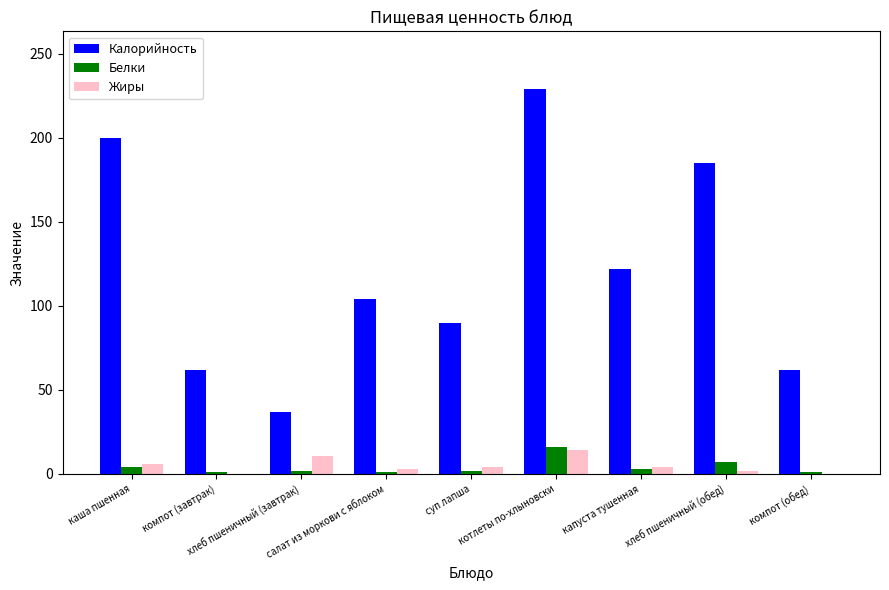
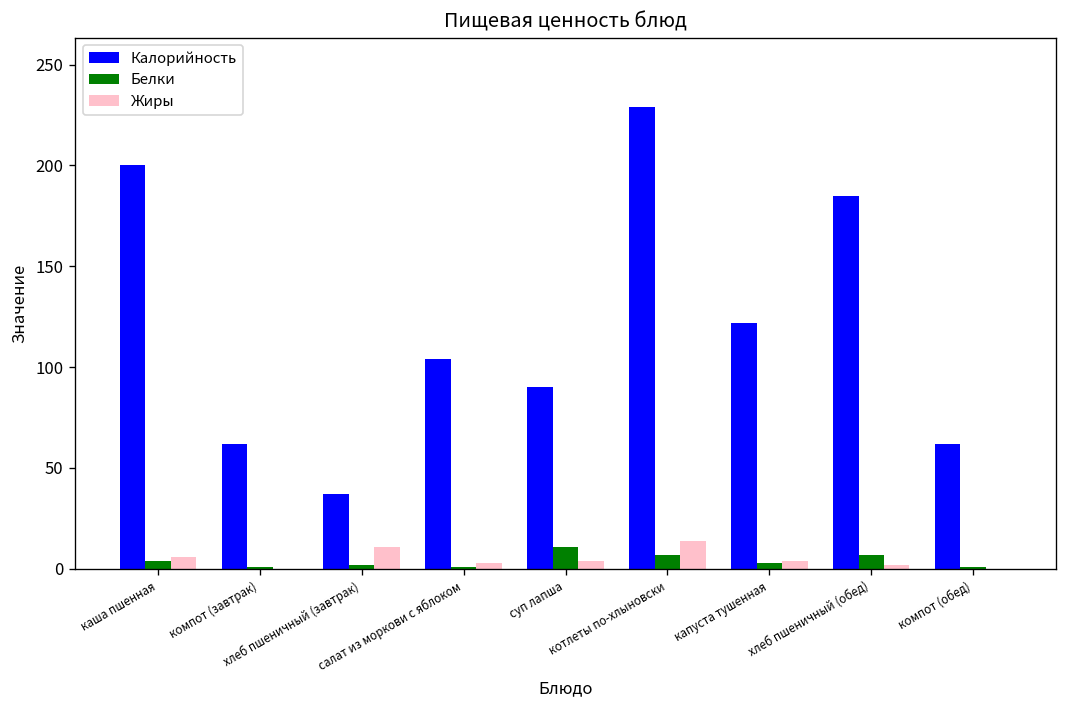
  {
    "Калорийность": {
      "каша пшенная": 200,
      "компот (завтрак)": 62,
      "хлеб пшеничный (завтрак)": 37,
      "салат из моркови с яблоком": 104,
      "суп лапша": 90,
      "котлеты по-хлыновски": 229,
      "капуста тушенная": 122,
      "хлеб пшеничный (обед)": 185,
      "компот (обед)": 62
    },
    "Белки": {
      "каша пшенная": 4,
      "хлеб пшеничный (завтрак)": 2,
-     "суп лапша": 2,
-     "котлеты по-хлыновски": 16,
+     "суп лапша": 11,
+     "котлеты по-хлыновски": 7,
      "капуста тушенная": 3,
      "хлеб пшеничный (обед)": 7
    },
    "Жиры": {
      "каша пшенная": 6,
      "компот (завтрак)": 0,
      "хлеб пшеничный (завтрак)": 11,
      "салат из моркови с яблоком": 3,
      "суп лапша": 4,
      "котлеты по-хлыновски": 14,
      "капуста тушенная": 4,
      "хлеб пшеничный (обед)": 2,
      "компот (обед)": 0
    }
  }
